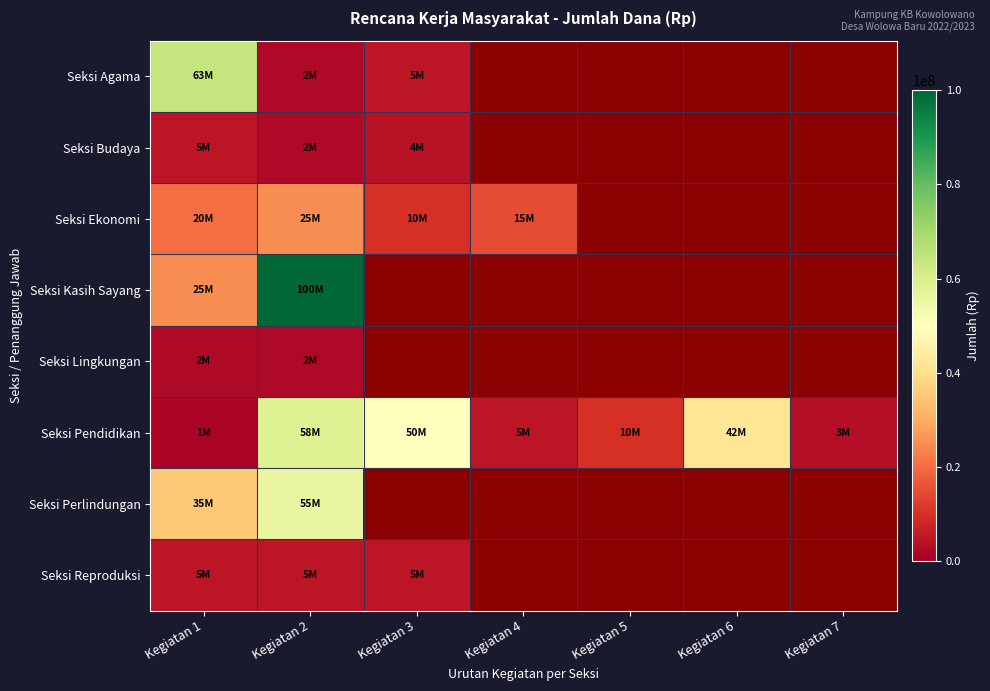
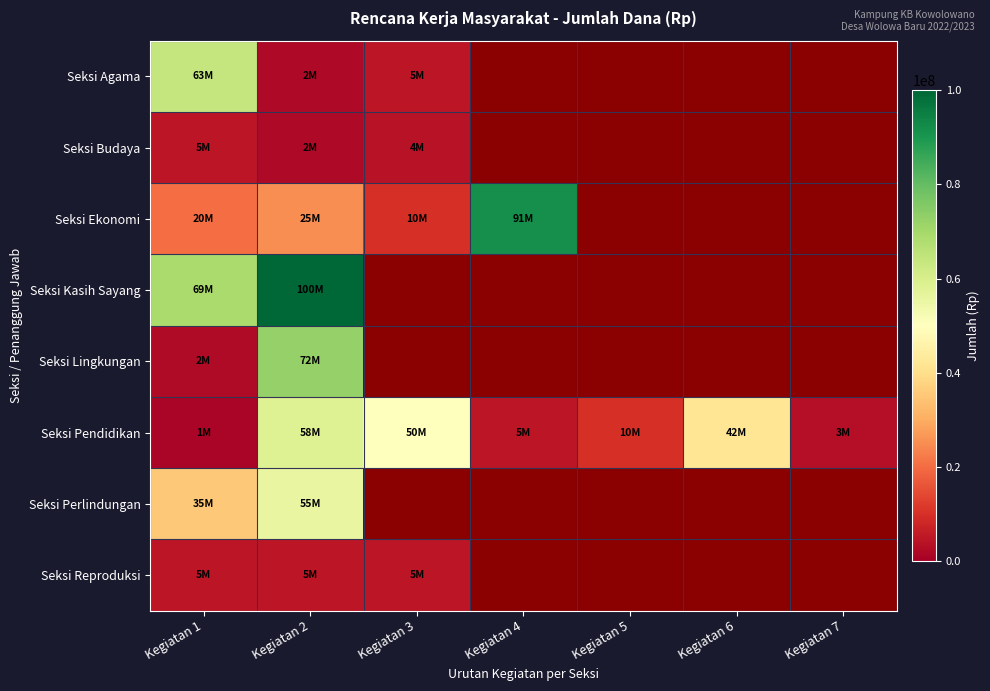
  {
    "Seksi Agama": {
      "Kegiatan 1": "63M",
      "Kegiatan 2": "2M",
      "Kegiatan 3": "5M"
    },
    "Seksi Budaya": {
      "Kegiatan 1": "5M",
      "Kegiatan 2": "2M",
      "Kegiatan 3": "4M"
    },
    "Seksi Ekonomi": {
      "Kegiatan 1": "20M",
      "Kegiatan 2": "25M",
      "Kegiatan 3": "10M",
-     "Kegiatan 4": "15M"
+     "Kegiatan 4": "91M"
    },
    "Seksi Kasih Sayang": {
-     "Kegiatan 1": "25M",
+     "Kegiatan 1": "69M",
      "Kegiatan 2": "100M"
    },
    "Seksi Lingkungan": {
      "Kegiatan 1": "2M",
-     "Kegiatan 2": "2M"
+     "Kegiatan 2": "72M"
    },
    "Seksi Pendidikan": {
      "Kegiatan 1": "1M",
      "Kegiatan 2": "58M",
      "Kegiatan 3": "50M",
      "Kegiatan 4": "5M",
      "Kegiatan 5": "10M",
      "Kegiatan 6": "42M",
      "Kegiatan 7": "3M"
    },
    "Seksi Perlindungan": {
      "Kegiatan 1": "35M",
      "Kegiatan 2": "55M"
    },
    "Seksi Reproduksi": {
      "Kegiatan 1": "5M",
      "Kegiatan 2": "5M",
      "Kegiatan 3": "5M"
    }
  }
